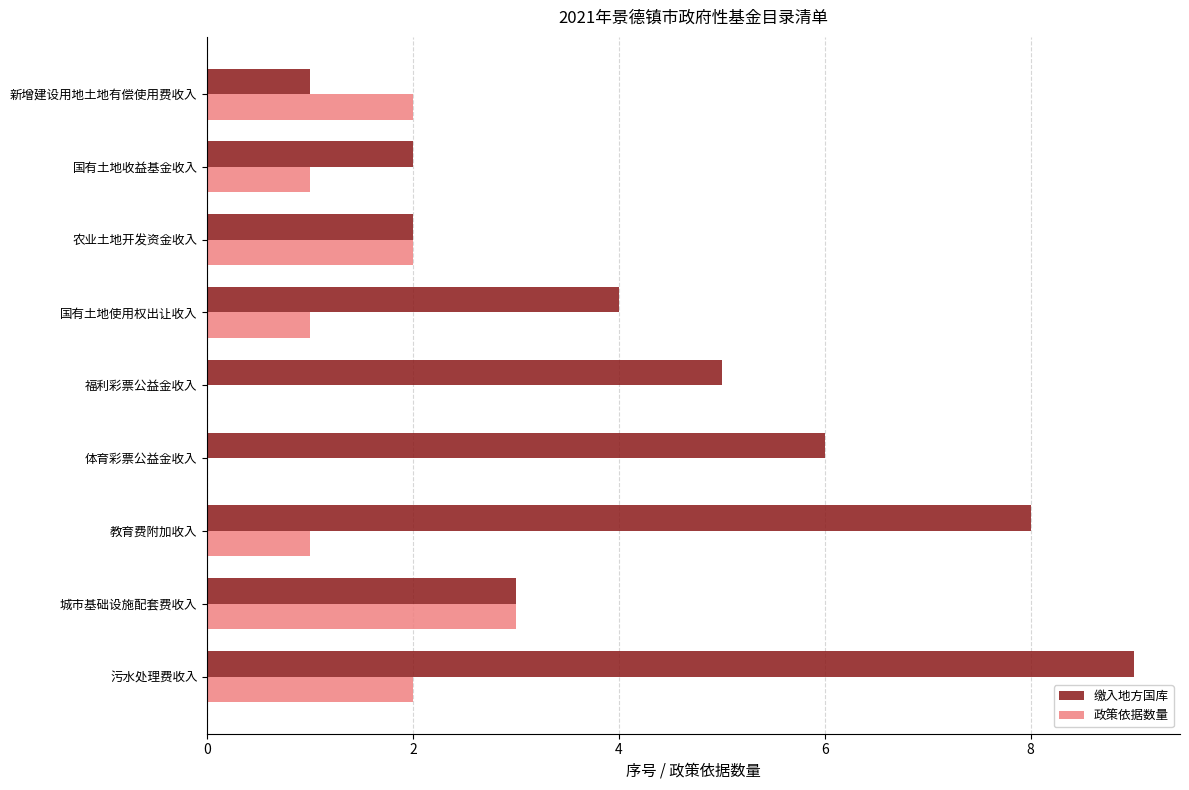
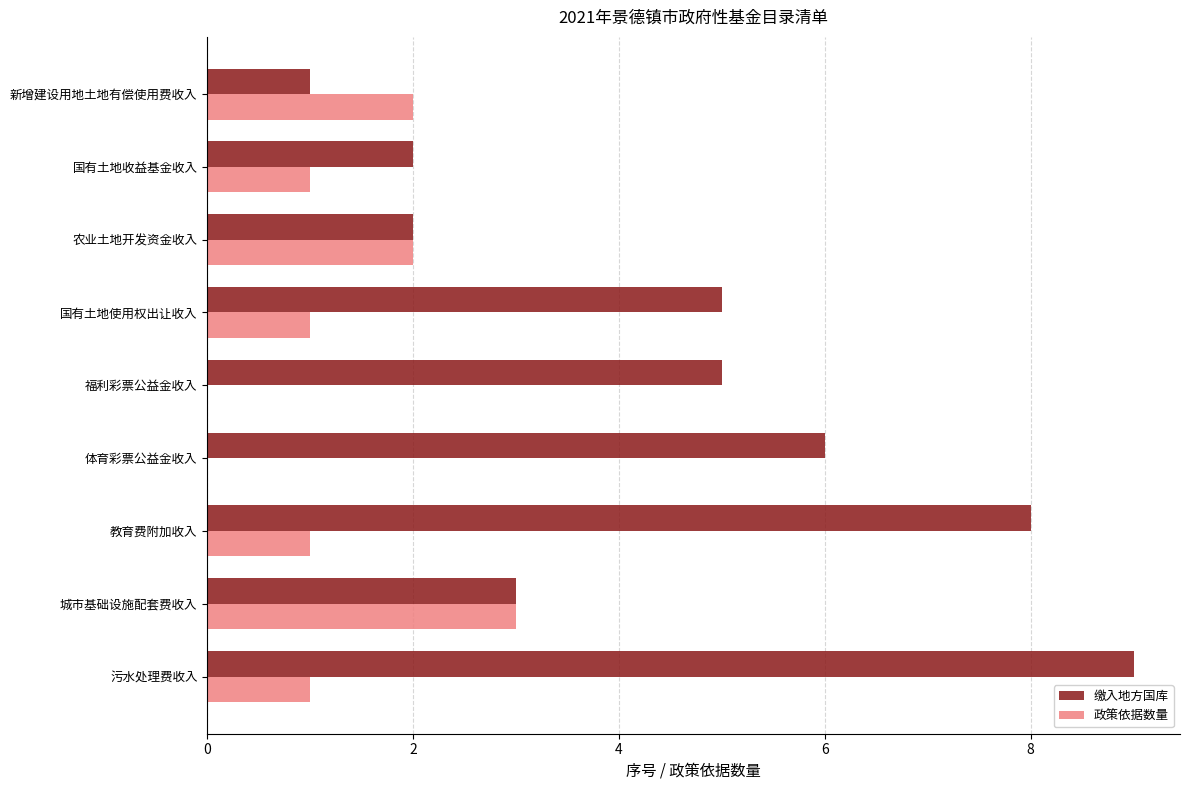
  {
    "缴入地方国库": {
      "新增建设用地土地有偿使用费收入": 1,
      "国有土地收益基金收入": 2,
      "农业土地开发资金收入": 2,
-     "国有土地使用权出让收入": 4,
+     "国有土地使用权出让收入": 5,
      "福利彩票公益金收入": 5,
      "体育彩票公益金收入": 6,
      "教育费附加收入": 8,
      "城市基础设施配套费收入": 3,
      "污水处理费收入": 9
    },
    "政策依据数量": {
      "新增建设用地土地有偿使用费收入": 2,
      "国有土地收益基金收入": 1,
      "农业土地开发资金收入": 2,
      "国有土地使用权出让收入": 1,
      "福利彩票公益金收入": 0,
      "体育彩票公益金收入": 0,
      "教育费附加收入": 1,
      "城市基础设施配套费收入": 3,
-     "污水处理费收入": 2
+     "污水处理费收入": 1
    }
  }
